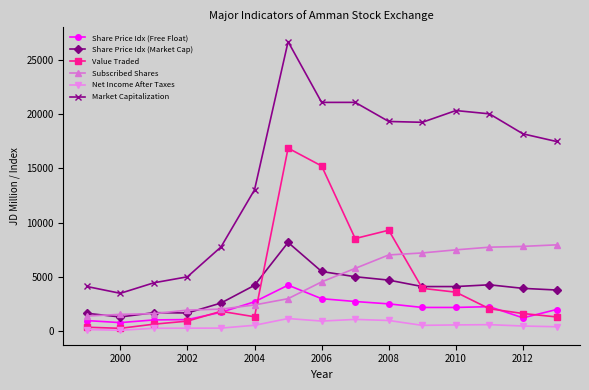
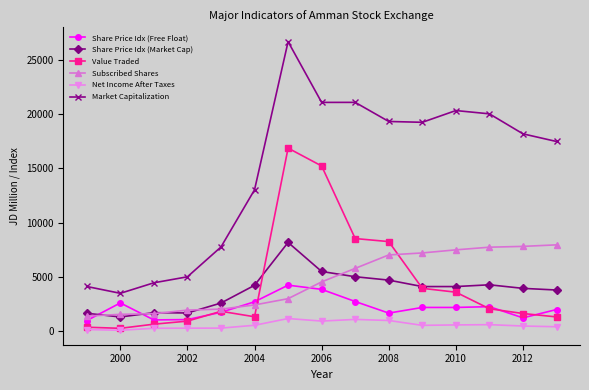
  {
    "Share Price Idx (Free Float)": {
-     "2000": 800,
+     "2000": 2600,
      "2004": 2700,
-     "2006": 3000,
-     "2008": 2500,
+     "2006": 3900,
+     "2008": 1700,
      "2010": 2200,
      "2012": 1300
    },
    "Value Traded": {
      "2004": 1400,
      "2006": 15200,
-     "2008": 9300,
+     "2008": 8300,
      "2010": 3600,
      "2012": 1600
    }
  }
